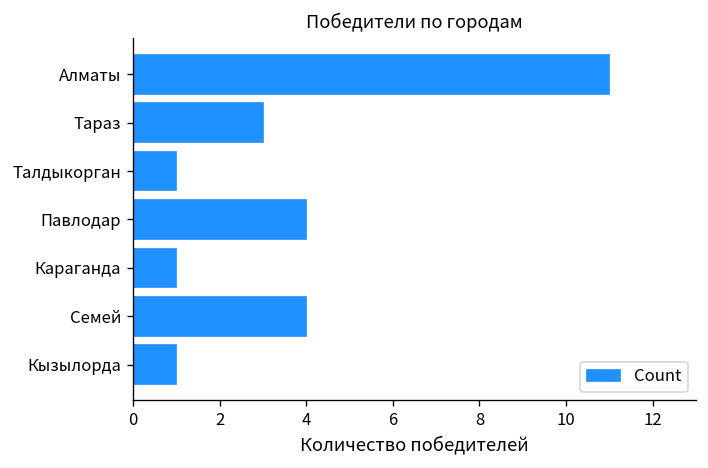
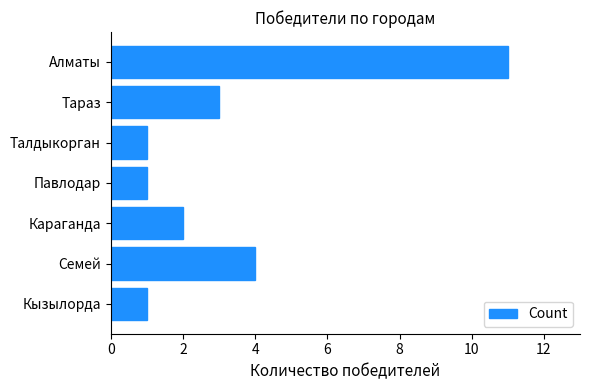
  {
    "Алматы": 11,
    "Тараз": 3,
    "Талдыкорган": 1,
-   "Павлодар": 4,
-   "Караганда": 1,
+   "Павлодар": 1,
+   "Караганда": 2,
    "Семей": 4,
    "Кызылорда": 1
  }
